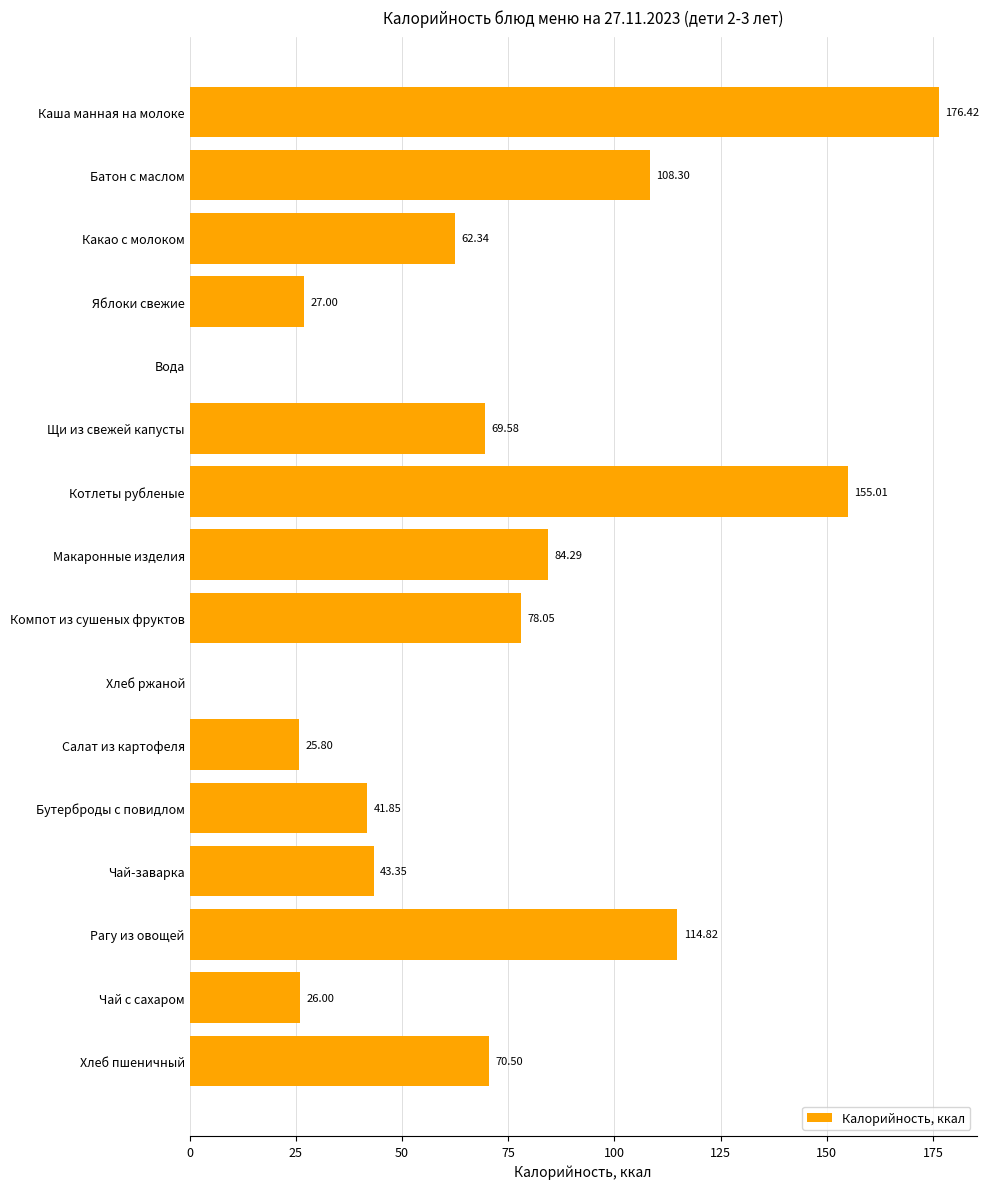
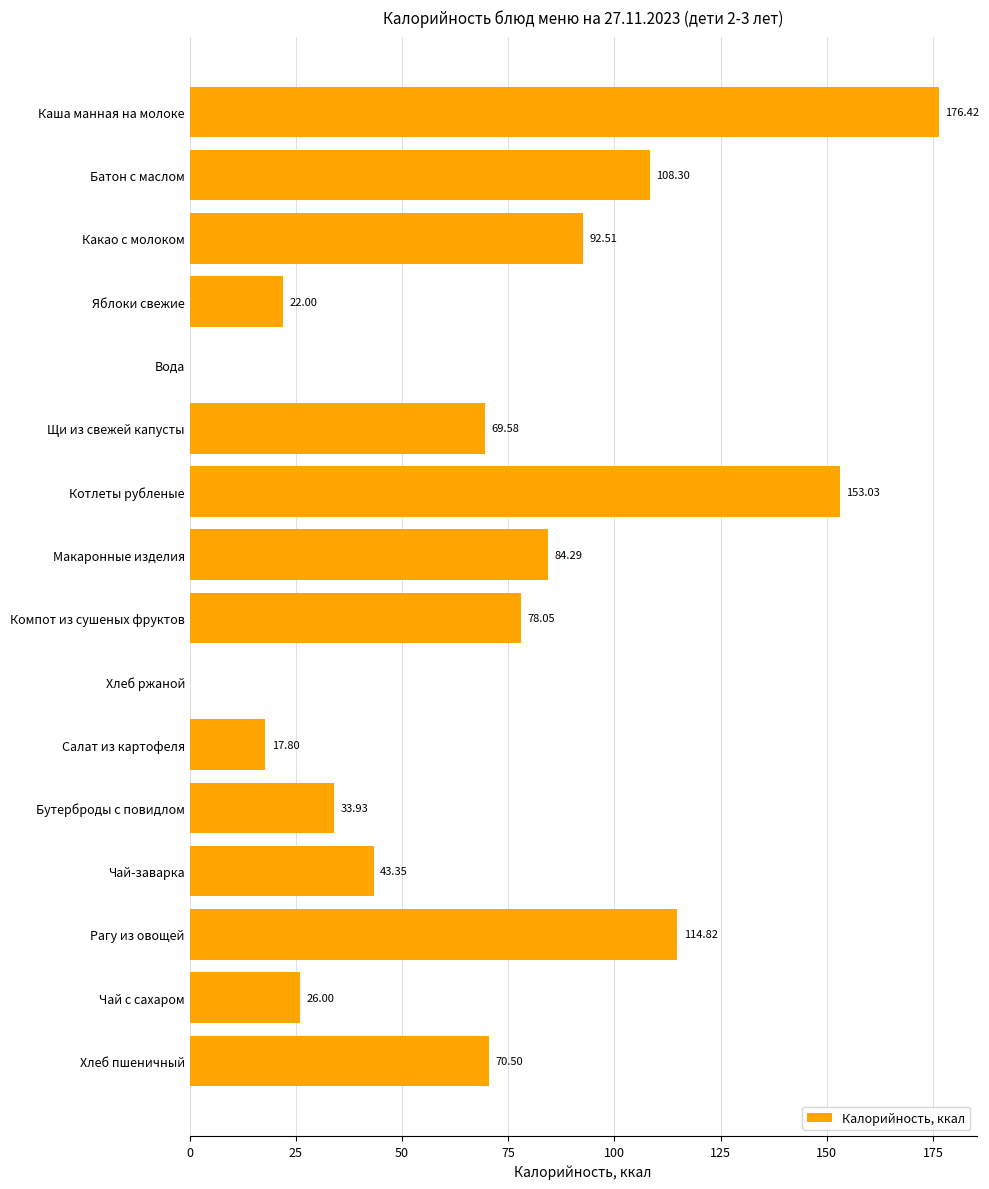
  {
    "Каша манная на молоке": 176.42,
    "Батон с маслом": 108.30,
-   "Какао с молоком": 62.34,
-   "Яблоки свежие": 27.00,
+   "Какао с молоком": 92.51,
+   "Яблоки свежие": 22.00,
    "Щи из свежей капусты": 69.58,
-   "Котлеты рубленые": 155.01,
+   "Котлеты рубленые": 153.03,
    "Макаронные изделия": 84.29,
    "Компот из сушеных фруктов": 78.05,
-   "Салат из картофеля": 25.80,
-   "Бутерброды с повидлом": 41.85,
+   "Салат из картофеля": 17.80,
+   "Бутерброды с повидлом": 33.93,
    "Чай-заварка": 43.35,
    "Рагу из овощей": 114.82,
    "Чай с сахаром": 26.00,
    "Хлеб пшеничный": 70.50
  }
